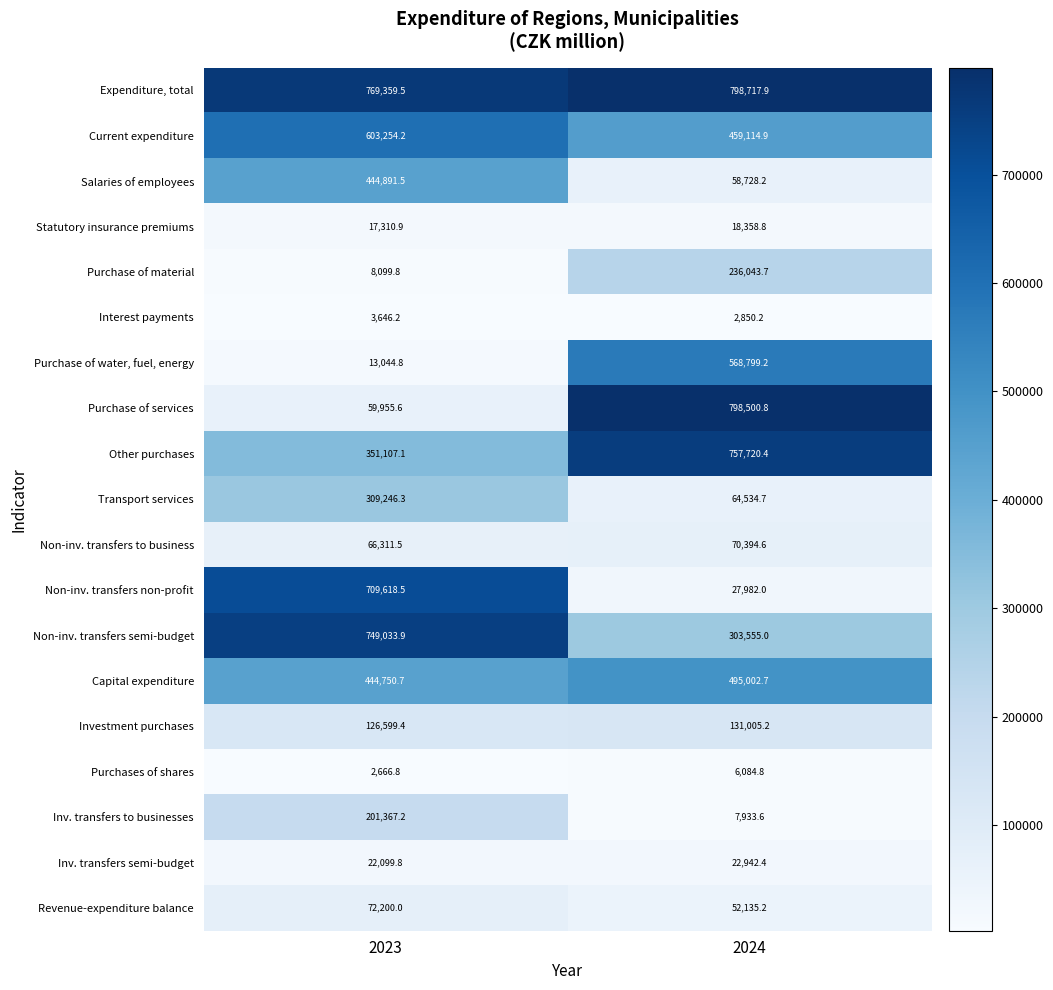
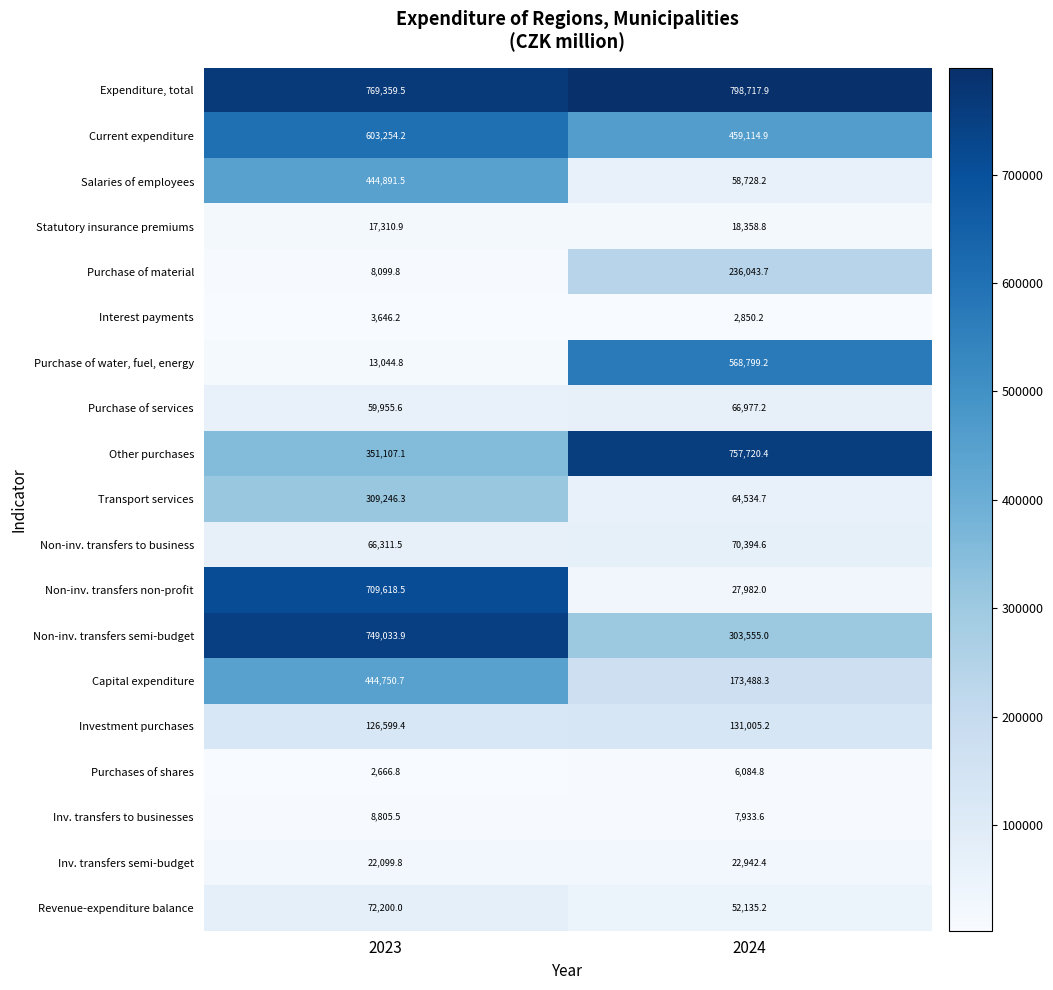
  {
    "Expenditure, total": {
      "2023": "769,359.5",
      "2024": "798,717.9"
    },
    "Current expenditure": {
      "2023": "603,254.2",
      "2024": "459,114.9"
    },
    "Salaries of employees": {
      "2023": "444,891.5",
      "2024": "58,728.2"
    },
    "Statutory insurance premiums": {
      "2023": "17,310.9",
      "2024": "18,358.8"
    },
    "Purchase of material": {
      "2023": "8,099.8",
      "2024": "236,043.7"
    },
    "Interest payments": {
      "2023": "3,646.2",
      "2024": "2,850.2"
    },
    "Purchase of water, fuel, energy": {
      "2023": "13,044.8",
      "2024": "568,799.2"
    },
    "Purchase of services": {
      "2023": "59,955.6",
-     "2024": "798,500.8"
+     "2024": "66,977.2"
    },
    "Other purchases": {
      "2023": "351,107.1",
      "2024": "757,720.4"
    },
    "Transport services": {
      "2023": "309,246.3",
      "2024": "64,534.7"
    },
    "Non-inv. transfers to business": {
      "2023": "66,311.5",
      "2024": "70,394.6"
    },
    "Non-inv. transfers non-profit": {
      "2023": "709,618.5",
      "2024": "27,982.0"
    },
    "Non-inv. transfers semi-budget": {
      "2023": "749,033.9",
      "2024": "303,555.0"
    },
    "Capital expenditure": {
      "2023": "444,750.7",
-     "2024": "495,002.7"
+     "2024": "173,488.3"
    },
    "Investment purchases": {
      "2023": "126,599.4",
      "2024": "131,005.2"
    },
    "Purchases of shares": {
      "2023": "2,666.8",
      "2024": "6,084.8"
    },
    "Inv. transfers to businesses": {
-     "2023": "201,367.2",
+     "2023": "8,805.5",
      "2024": "7,933.6"
    },
    "Inv. transfers semi-budget": {
      "2023": "22,099.8",
      "2024": "22,942.4"
    },
    "Revenue-expenditure balance": {
      "2023": "72,200.0",
      "2024": "52,135.2"
    }
  }
